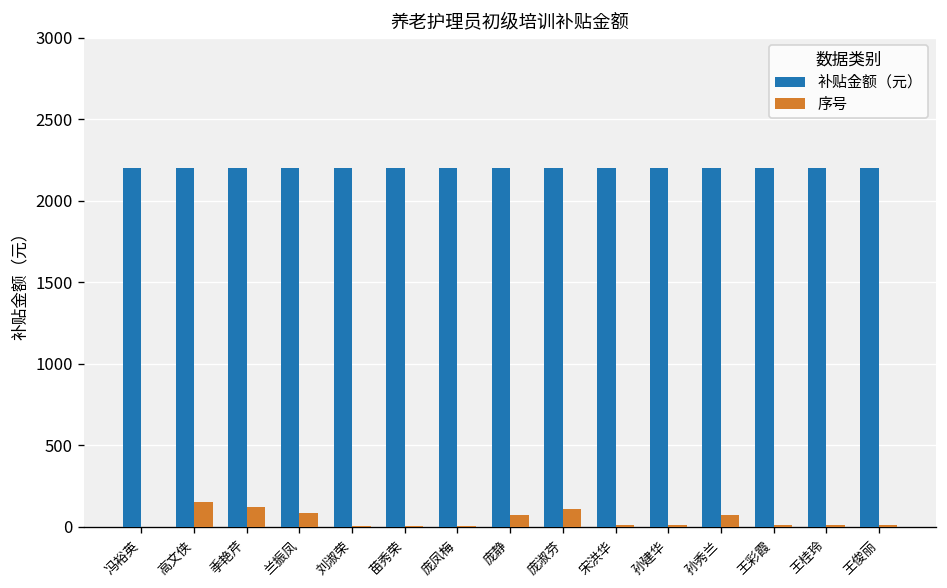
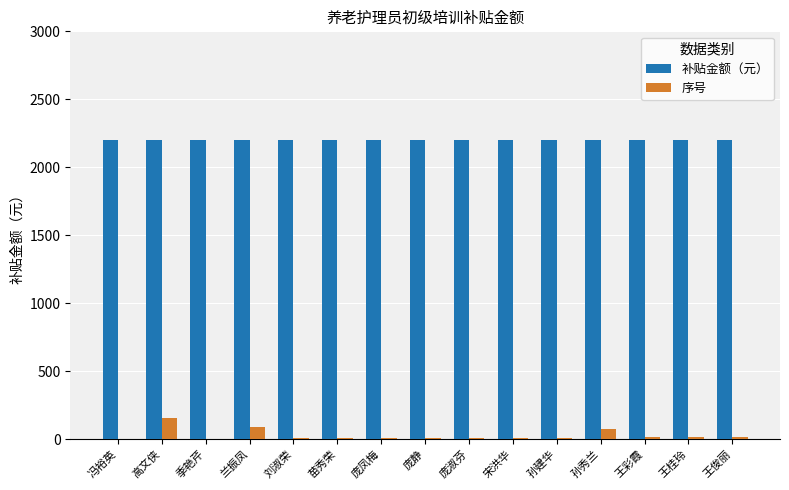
  {
    "补贴金额（元）": {
      "冯裕英": 2200,
      "高文侠": 2200,
      "季艳芹": 2200,
      "兰振凤": 2200,
      "刘淑荣": 2200,
      "苗秀荣": 2200,
      "庞凤梅": 2200,
      "庞静": 2200,
      "庞淑芬": 2200,
      "宋洪华": 2200,
      "孙建华": 2200,
      "孙秀兰": 2200,
      "王彩霞": 2200,
      "王桂玲": 2200,
      "王俊丽": 2200
    },
    "序号": {
      "高文侠": 150,
-     "季艳芹": 120,
+     "季艳芹": 0,
      "兰振凤": 90,
-     "庞静": 80,
-     "庞淑芬": 110,
+     "庞静": 10,
+     "庞淑芬": 10,
      "孙秀兰": 70
    }
  }
